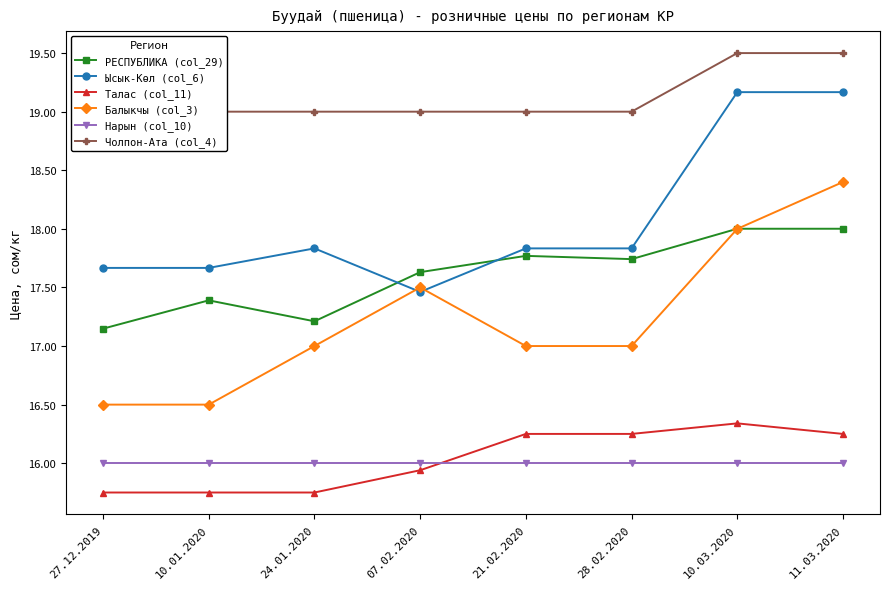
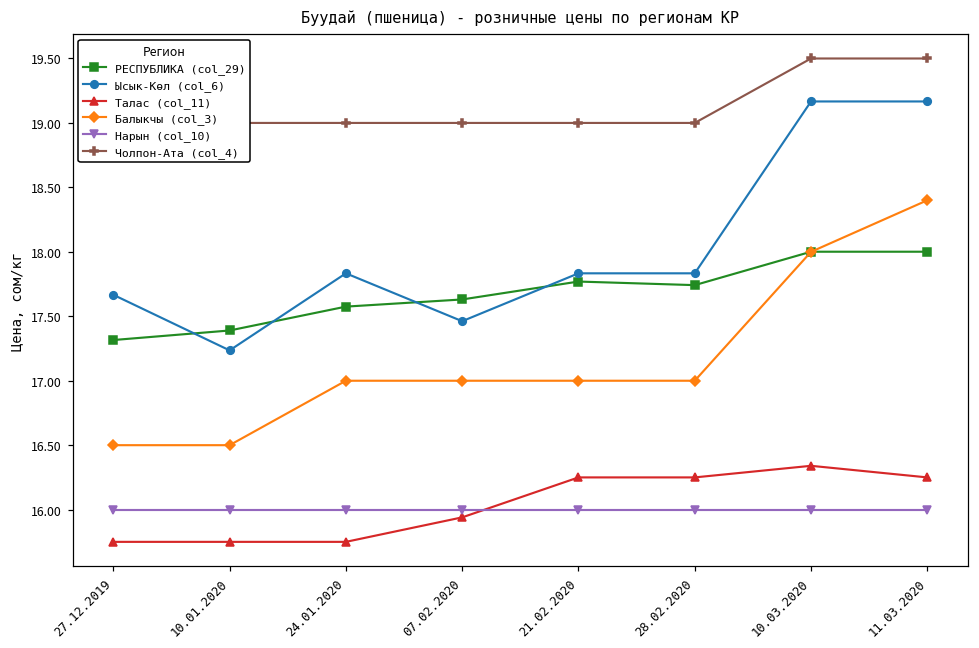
  {
    "РЕСПУБЛИКА (col_29)": {
-     "27.12.2019": 17.15,
+     "27.12.2019": 17.32,
      "10.01.2020": 17.39,
-     "24.01.2020": 17.21,
+     "24.01.2020": 17.58,
      "07.02.2020": 17.63,
      "21.02.2020": 17.77,
      "28.02.2020": 17.74,
      "11.03.2020": 18.00
    },
    "Ысык-Көл (col_6)": {
      "27.12.2019": 17.67,
-     "10.01.2020": 17.67,
+     "10.01.2020": 17.24,
      "24.01.2020": 17.83,
      "07.02.2020": 17.46,
      "21.02.2020": 17.83,
      "28.02.2020": 17.83,
      "10.03.2020": 19.17,
      "11.03.2020": 19.17
    },
    "Талас (col_11)": {
      "27.12.2019": 15.75,
      "10.01.2020": 15.75,
      "24.01.2020": 15.75,
      "07.02.2020": 15.94,
      "21.02.2020": 16.25,
      "28.02.2020": 16.25,
      "10.03.2020": 16.34,
      "11.03.2020": 16.25
    },
    "Балыкчы (col_3)": {
      "27.12.2019": 16.5,
      "10.01.2020": 16.5,
      "24.01.2020": 17.0,
-     "07.02.2020": 17.5,
+     "07.02.2020": 17.0,
      "21.02.2020": 17.0,
      "28.02.2020": 17.0,
      "11.03.2020": 18.4
    },
    "Нарын (col_10)": {
      "27.12.2019": 16.00,
      "10.01.2020": 16.00,
      "24.01.2020": 16.00,
      "07.02.2020": 16.00,
      "21.02.2020": 16.00,
      "28.02.2020": 16.00,
      "10.03.2020": 16.00,
      "11.03.2020": 16.00
    },
    "Чолпон-Ата (col_4)": {
      "24.01.2020": 19.00,
      "07.02.2020": 19.00,
      "21.02.2020": 19.00,
      "28.02.2020": 19.00,
      "10.03.2020": 19.50,
      "11.03.2020": 19.50
    }
  }
